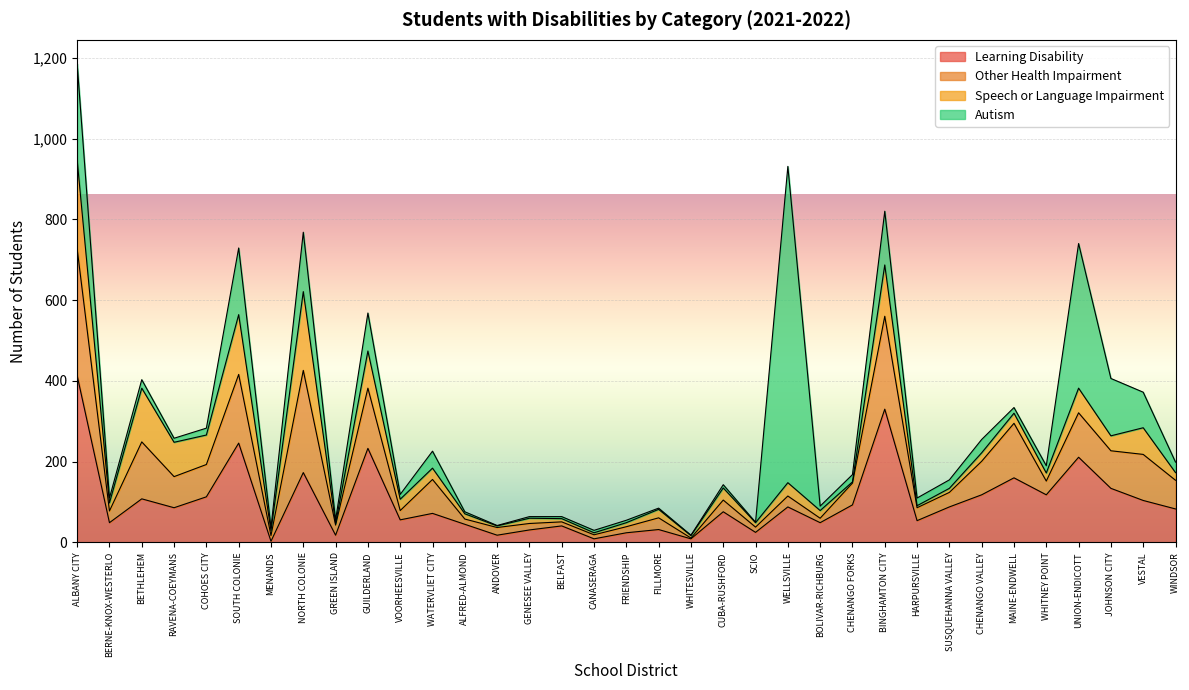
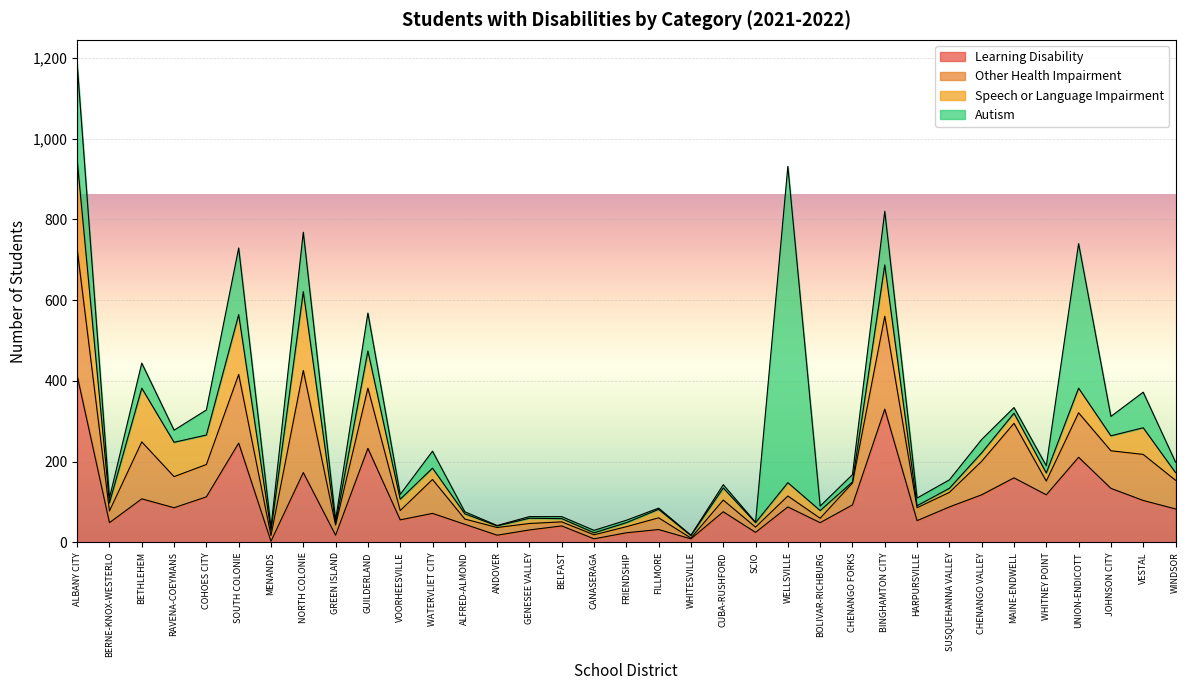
  {
    "Autism": {
      "ALBANY CITY": 240,
      "BERNE-KNOX-WESTERLO": 10,
-     "BETHLEHEM": 20,
-     "RAVENA-COEYMANS": 10,
-     "COHOES CITY": 20,
+     "BETHLEHEM": 60,
+     "RAVENA-COEYMANS": 30,
+     "COHOES CITY": 60,
      "SOUTH COLONIE": 170,
      "MENANDS": 10,
      "NORTH COLONIE": 150,
      "GREEN ISLAND": 10,
      "GUILDERLAND": 90,
      "VOORHEESVILLE": 10,
      "WATERVLIET CITY": 40,
      "CUBA-RUSHFORD": 10,
      "WELLSVILLE": 780,
      "BOLIVAR-RICHBURG": 10,
      "CHENANGO FORKS": 20,
      "BINGHAMTON CITY": 130,
      "HARPURSVILLE": 20,
      "SUSQUEHANNA VALLEY": 20,
      "CHENANGO VALLEY": 30,
      "MAINE-ENDWELL": 10,
      "WHITNEY POINT": 20,
      "UNION-ENDICOTT": 360,
-     "JOHNSON CITY": 140,
+     "JOHNSON CITY": 50,
      "VESTAL": 90,
      "WINDSOR": 30
    }
  }
